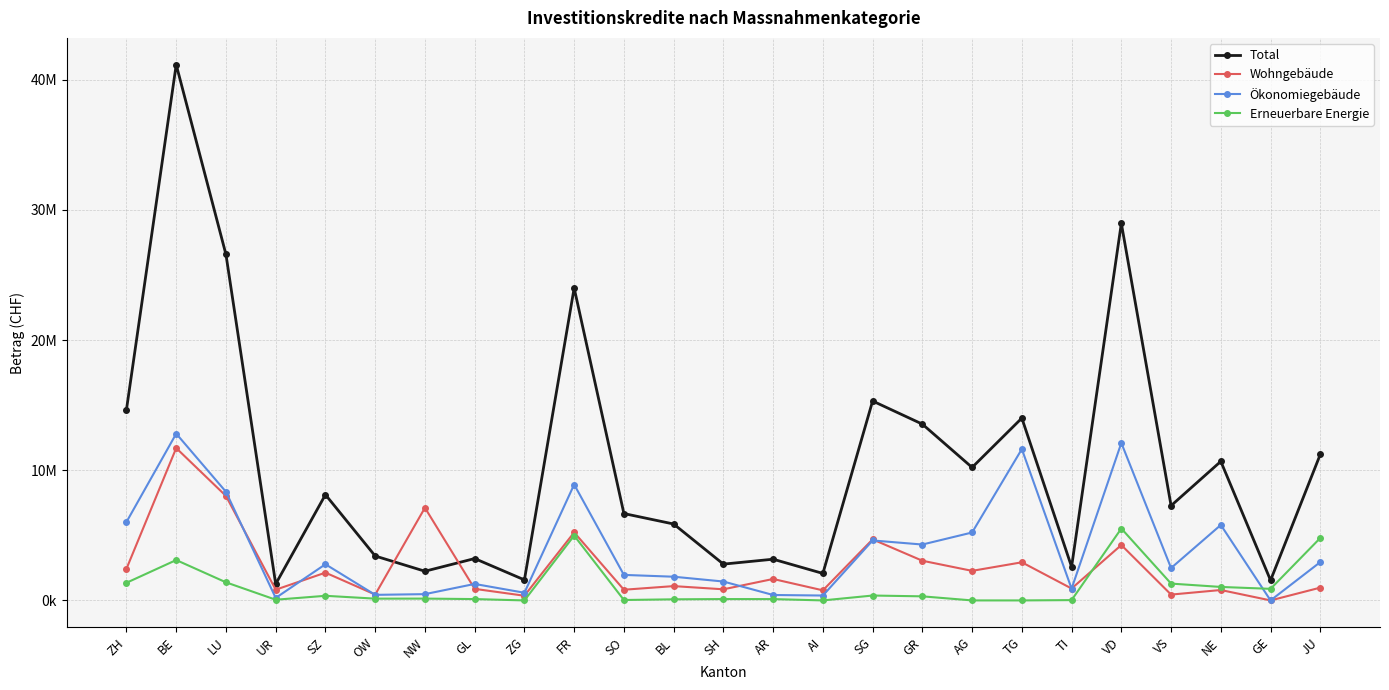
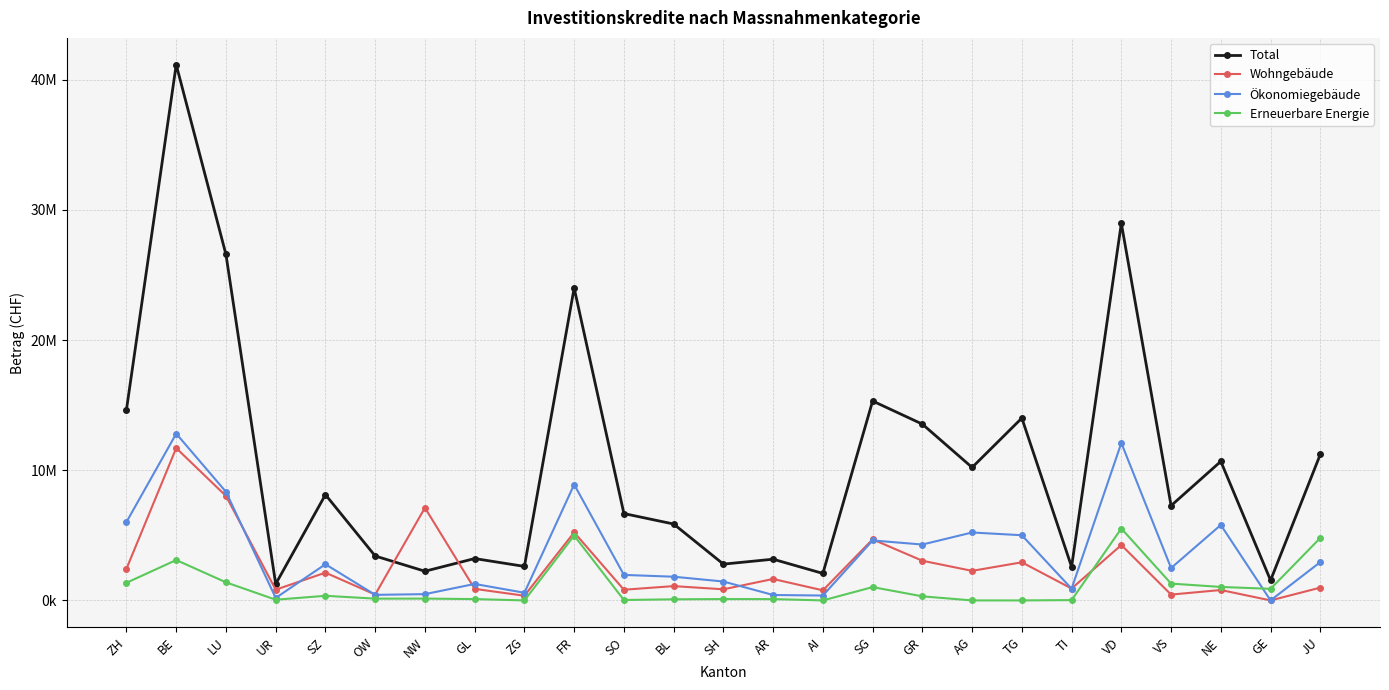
  {
    "Total": {
      "ZH": 14700000,
      "BE": 41200000,
      "LU": 26600000,
      "UR": 1300000,
      "SZ": 8100000,
      "OW": 3400000,
      "NW": 2200000,
      "GL": 3200000,
-     "ZG": 1600000,
+     "ZG": 2600000,
      "FR": 24000000,
      "SO": 6700000,
      "BL": 5900000,
      "SH": 2800000,
      "AR": 3200000,
      "AI": 2100000,
      "SG": 15300000,
      "GR": 13500000,
      "AG": 10200000,
      "TG": 14000000,
      "TI": 2600000,
      "VD": 29000000,
      "VS": 7300000,
      "NE": 10700000,
      "GE": 1500000,
      "JU": 11200000
    },
    "Wohngebäude": {
      "ZH": 2400000,
      "BE": 11700000,
      "LU": 8000000,
      "UR": 800000,
      "SZ": 2100000,
      "NW": 7100000,
      "GL": 900000,
      "ZG": 400000,
      "FR": 5200000,
      "SO": 800000,
      "BL": 1100000,
      "SH": 900000,
      "AR": 1600000,
      "AI": 800000,
      "GR": 3000000,
      "AG": 2300000,
      "TG": 2900000,
      "VD": 4300000,
      "VS": 400000,
      "NE": 800000,
      "JU": 1000000
    },
    "Ökonomiegebäude": {
      "ZH": 6000000,
      "BE": 12800000,
      "LU": 8300000,
      "SZ": 2800000,
      "NW": 500000,
      "GL": 1300000,
      "ZG": 600000,
      "FR": 8900000,
      "SO": 2000000,
      "BL": 1800000,
      "SH": 1500000,
      "AR": 400000,
      "AI": 400000,
      "GR": 4300000,
      "AG": 5200000,
-     "TG": 11600000,
+     "TG": 5000000,
      "VD": 12100000,
      "VS": 2500000,
      "NE": 5800000,
      "JU": 2900000
    },
    "Erneuerbare Energie": {
      "ZH": 1400000,
      "BE": 3100000,
      "LU": 1400000,
      "SZ": 400000,
      "OW": 100000,
      "NW": 100000,
      "GL": 100000,
      "ZG": 0,
      "FR": 5000000,
      "SO": 0,
      "BL": 100000,
      "SH": 100000,
      "AR": 100000,
      "AI": 0,
-     "SG": 400000,
+     "SG": 1000000,
      "GR": 300000,
      "AG": 0,
      "TG": 0,
      "TI": 0,
      "VD": 5500000,
      "VS": 1300000,
      "NE": 1000000,
      "GE": 900000,
      "JU": 4800000
    }
  }
